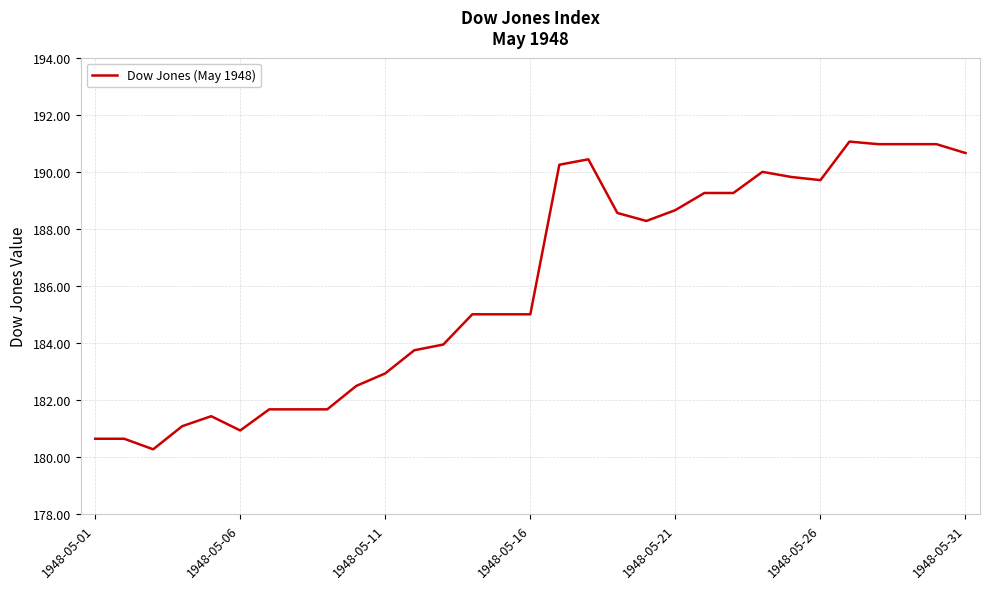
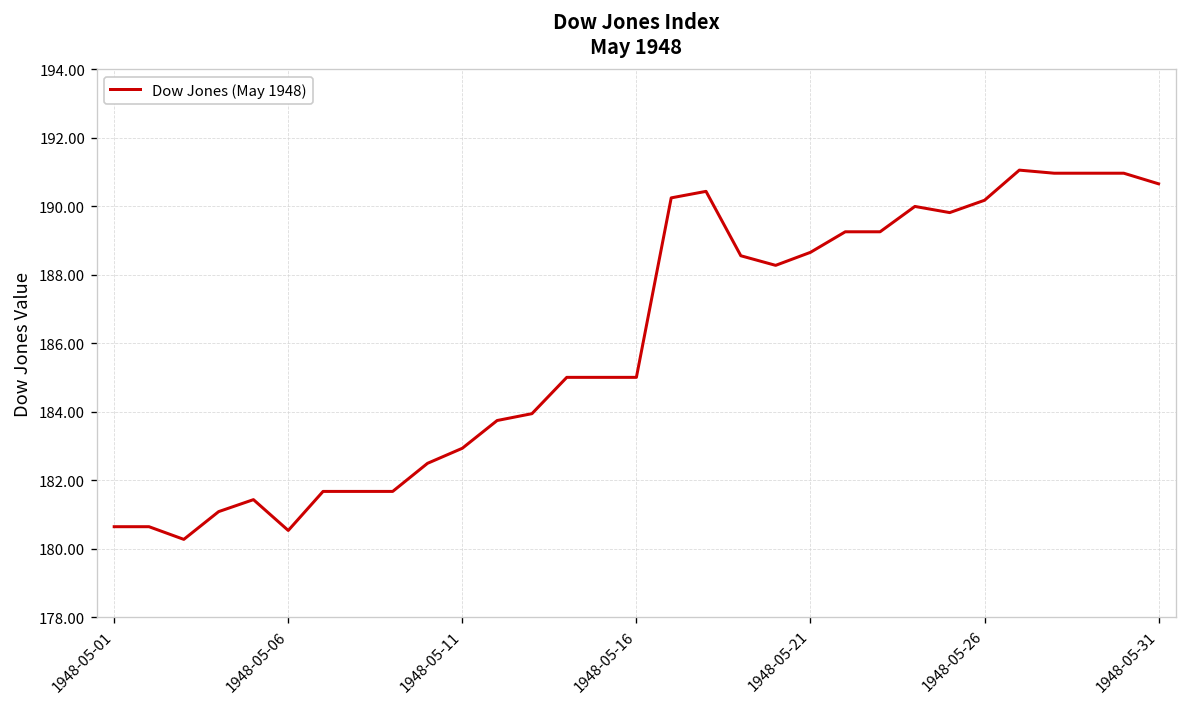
  {
    "1948-05-01": 180.7,
-   "1948-05-06": 180.9,
+   "1948-05-06": 180.5,
    "1948-05-11": 182.9,
    "1948-05-16": 185.0,
    "1948-05-21": 188.7,
-   "1948-05-26": 189.7,
+   "1948-05-26": 190.2,
    "1948-05-31": 190.7
  }
